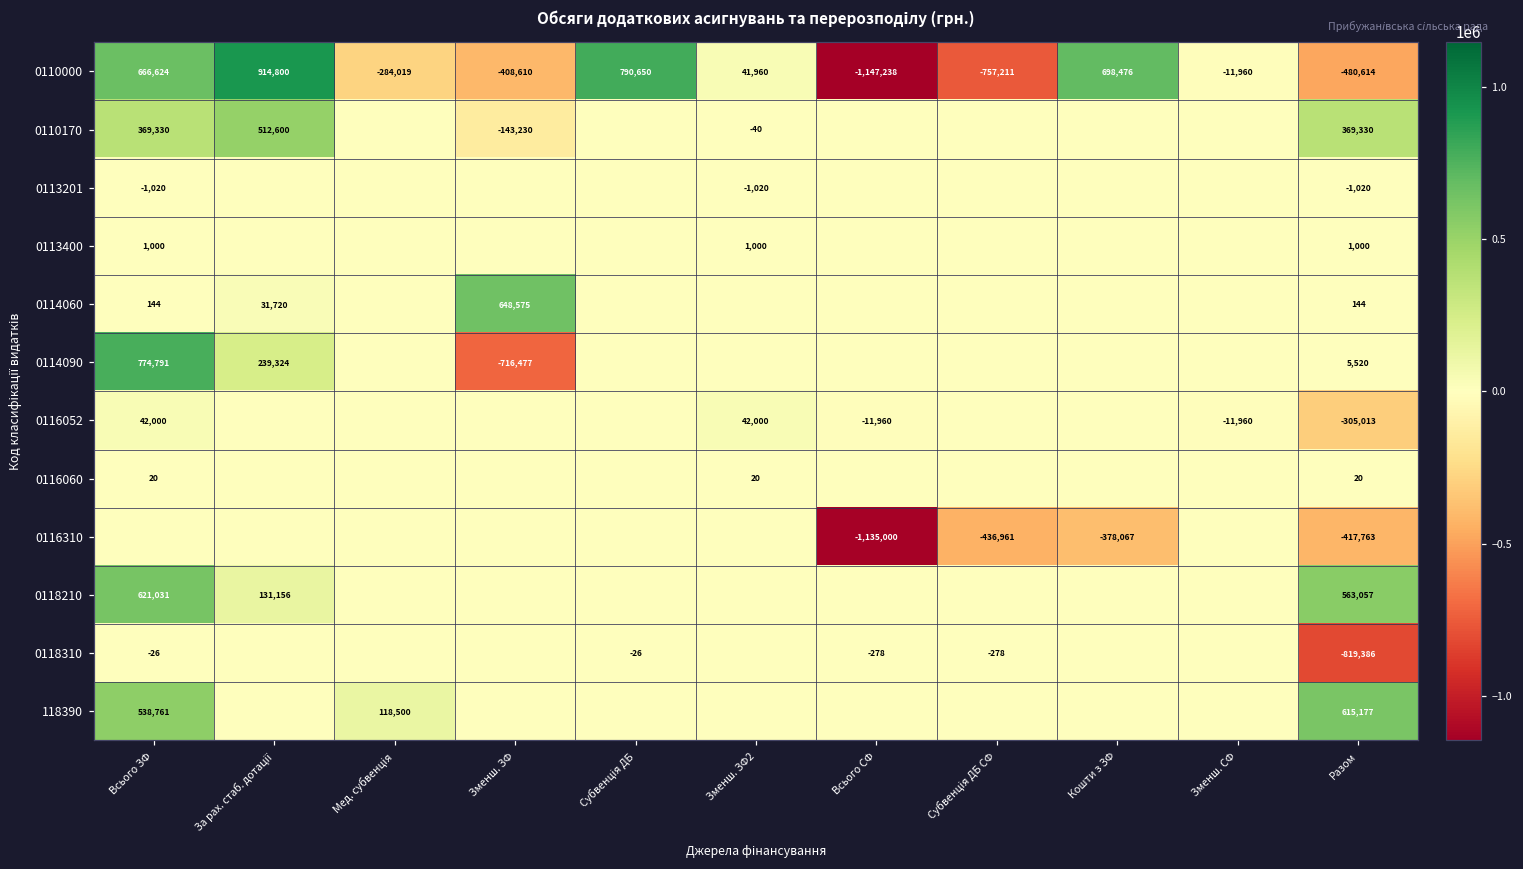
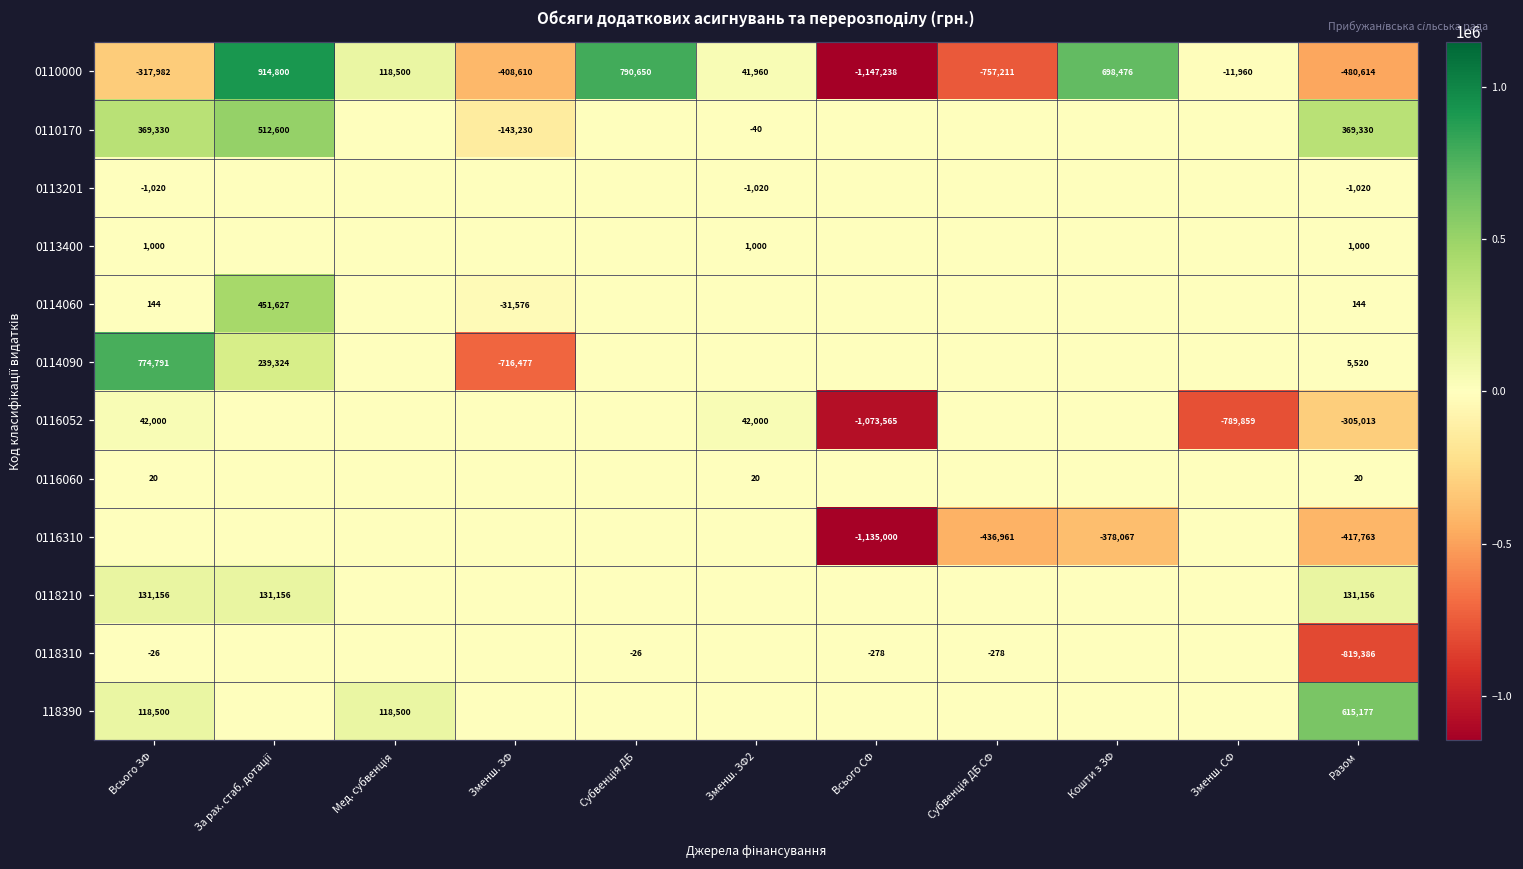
  {
    "0110000": {
-     "Всього ЗФ": "666,624",
+     "Всього ЗФ": "-317,982",
      "За рах. стаб. дотації": "914,800",
-     "Мед. субвенція": "-284,019",
+     "Мед. субвенція": "118,500",
      "Зменш. ЗФ": "-408,610",
      "Субвенція ДБ": "790,650",
      "Зменш. ЗФ2": "41,960",
      "Всього СФ": "-1,147,238",
      "Субвенція ДБ СФ": "-757,211",
      "Кошти з ЗФ": "698,476",
      "Зменш. СФ": "-11,960",
      "Разом": "-480,614"
    },
    "0110170": {
      "Всього ЗФ": "369,330",
      "За рах. стаб. дотації": "512,600",
      "Зменш. ЗФ": "-143,230",
      "Зменш. ЗФ2": "-40",
      "Разом": "369,330"
    },
    "0113201": {
      "Всього ЗФ": "-1,020",
      "Зменш. ЗФ2": "-1,020",
      "Разом": "-1,020"
    },
    "0113400": {
      "Всього ЗФ": "1,000",
      "Зменш. ЗФ2": "1,000",
      "Разом": "1,000"
    },
    "0114060": {
      "Всього ЗФ": "144",
-     "За рах. стаб. дотації": "31,720",
-     "Зменш. ЗФ": "648,575",
+     "За рах. стаб. дотації": "451,627",
+     "Зменш. ЗФ": "-31,576",
      "Разом": "144"
    },
    "0114090": {
      "Всього ЗФ": "774,791",
      "За рах. стаб. дотації": "239,324",
      "Зменш. ЗФ": "-716,477",
      "Разом": "5,520"
    },
    "0116052": {
      "Всього ЗФ": "42,000",
      "Зменш. ЗФ2": "42,000",
-     "Всього СФ": "-11,960",
-     "Зменш. СФ": "-11,960",
+     "Всього СФ": "-1,073,565",
+     "Зменш. СФ": "-789,859",
      "Разом": "-305,013"
    },
    "0116060": {
      "Всього ЗФ": "20",
      "Зменш. ЗФ2": "20",
      "Разом": "20"
    },
    "0116310": {
      "Всього СФ": "-1,135,000",
      "Субвенція ДБ СФ": "-436,961",
      "Кошти з ЗФ": "-378,067",
      "Разом": "-417,763"
    },
    "0118210": {
-     "Всього ЗФ": "621,031",
+     "Всього ЗФ": "131,156",
      "За рах. стаб. дотації": "131,156",
-     "Разом": "563,057"
+     "Разом": "131,156"
    },
    "0118310": {
      "Всього ЗФ": "-26",
      "Субвенція ДБ": "-26",
      "Всього СФ": "-278",
      "Субвенція ДБ СФ": "-278",
      "Разом": "-819,386"
    },
    "118390": {
-     "Всього ЗФ": "538,761",
+     "Всього ЗФ": "118,500",
      "Мед. субвенція": "118,500",
      "Разом": "615,177"
    }
  }
